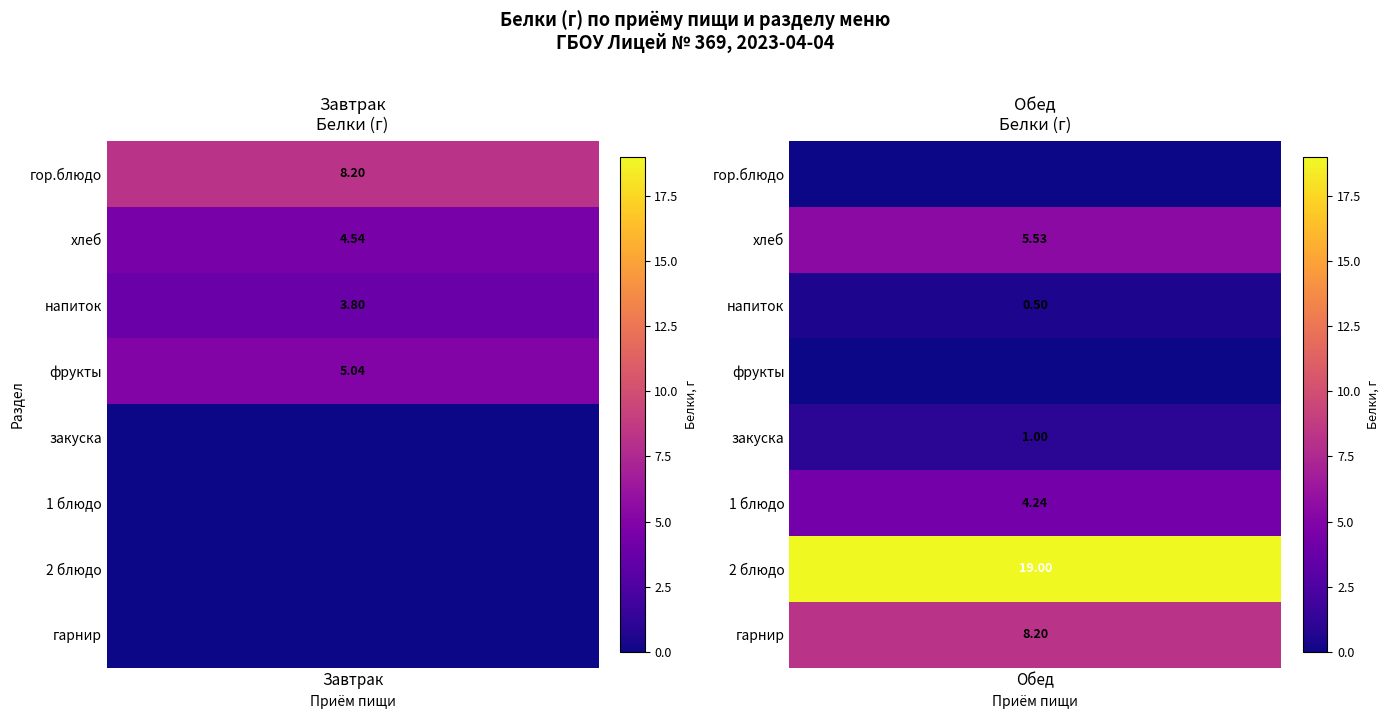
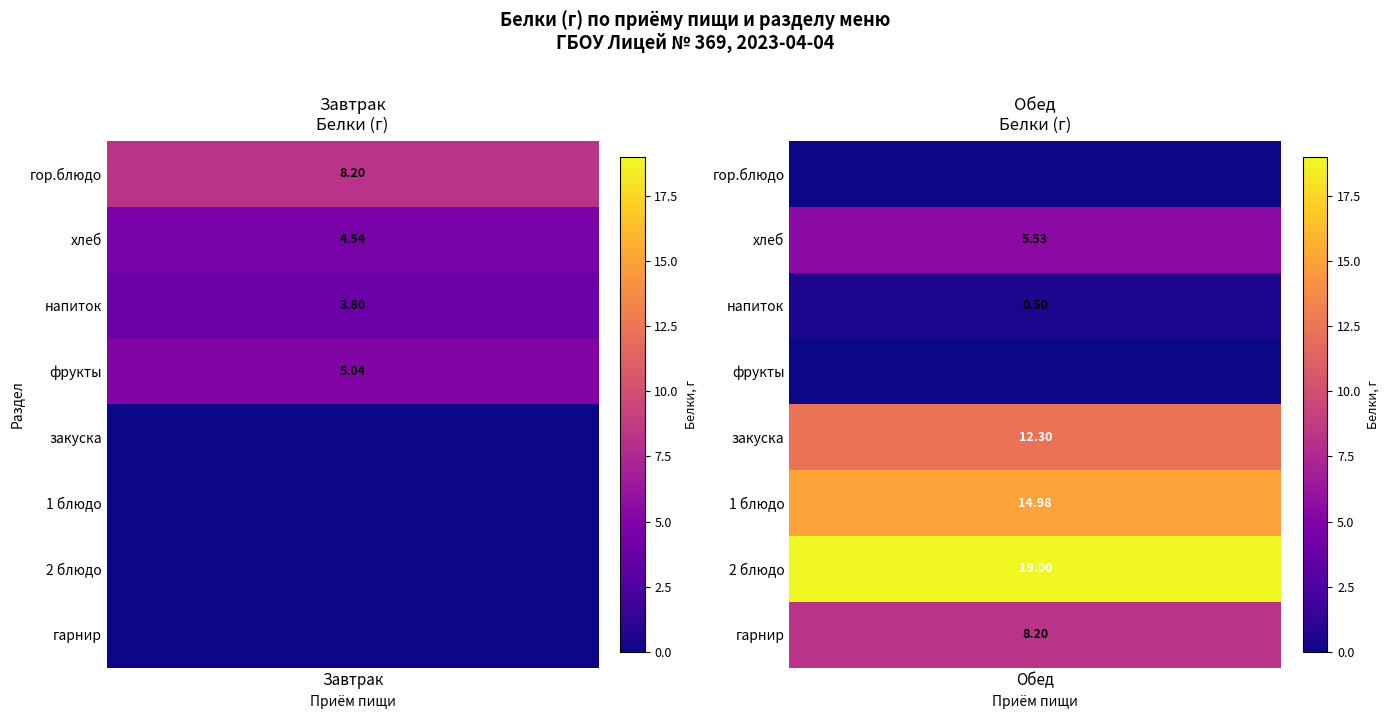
  {
    "Завтрак Белки (г)": {
      "гор.блюдо": {
        "Завтрак": 8.20
      },
      "хлеб": {
        "Завтрак": 4.54
      },
      "напиток": {
        "Завтрак": 3.80
      },
      "фрукты": {
        "Завтрак": 5.04
      }
    },
    "Обед Белки (г)": {
      "хлеб": {
        "Обед": 5.53
      },
      "напиток": {
        "Обед": 0.50
      },
      "закуска": {
-       "Обед": 1.00
+       "Обед": 12.30
      },
      "1 блюдо": {
-       "Обед": 4.24
+       "Обед": 14.98
      },
      "2 блюдо": {
        "Обед": 19.00
      },
      "гарнир": {
        "Обед": 8.20
      }
    }
  }
